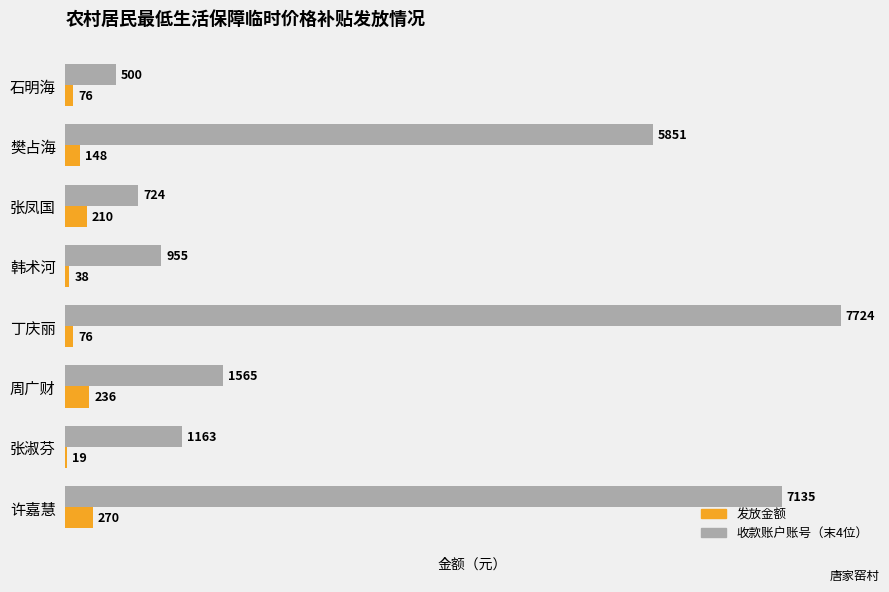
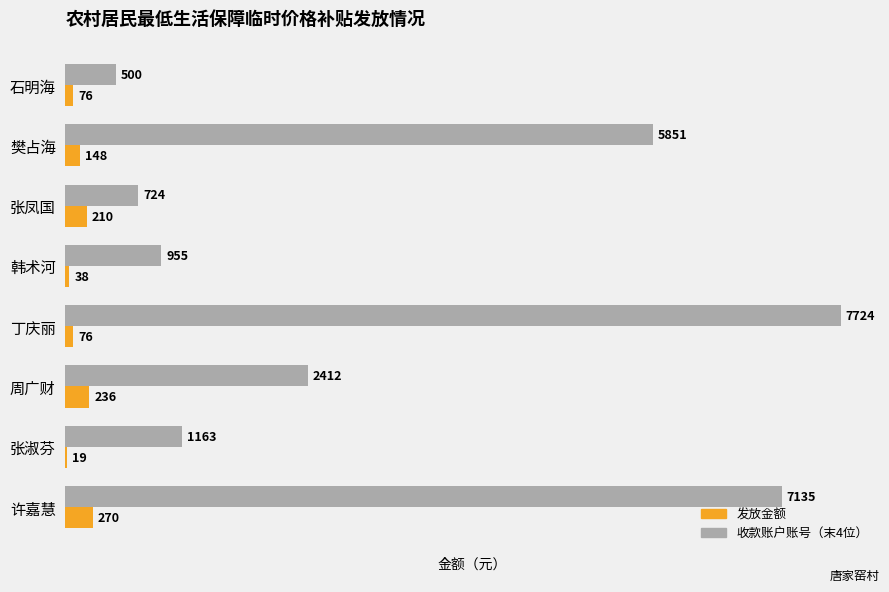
  {
    "发放金额": {
      "石明海": 76,
      "樊占海": 148,
      "张凤国": 210,
      "韩术河": 38,
      "丁庆丽": 76,
      "周广财": 236,
      "张淑芬": 19,
      "许嘉慧": 270
    },
    "收款账户账号（末4位）": {
      "石明海": 500,
      "樊占海": 5851,
      "张凤国": 724,
      "韩术河": 955,
      "丁庆丽": 7724,
-     "周广财": 1565,
+     "周广财": 2412,
      "张淑芬": 1163,
      "许嘉慧": 7135
    }
  }
